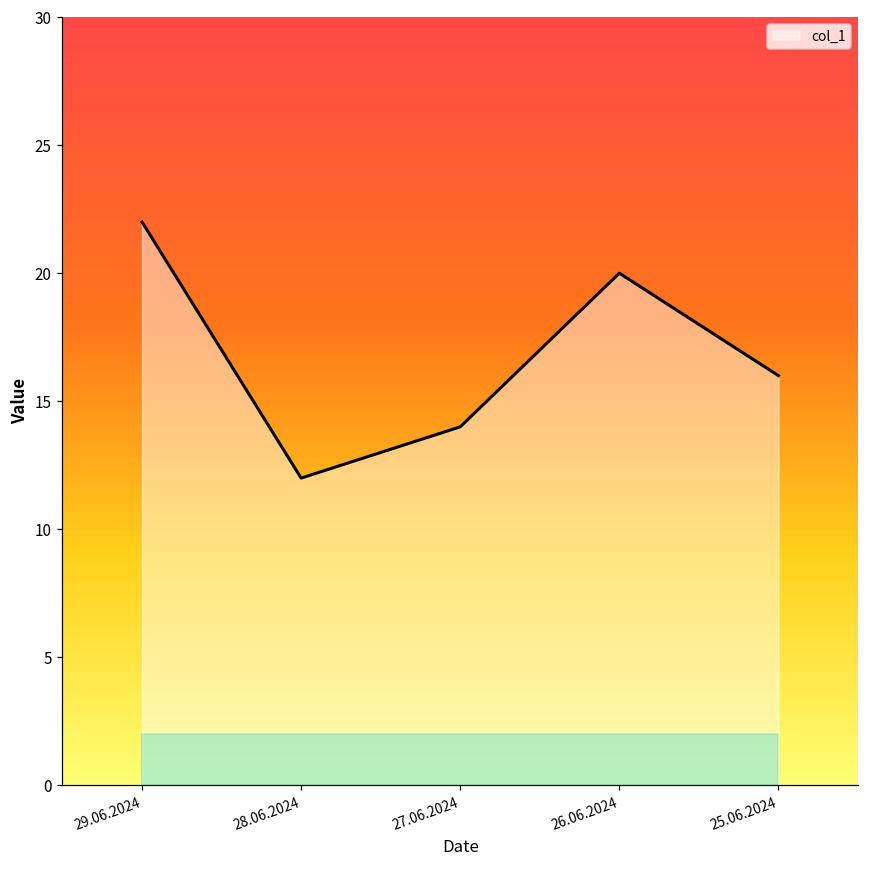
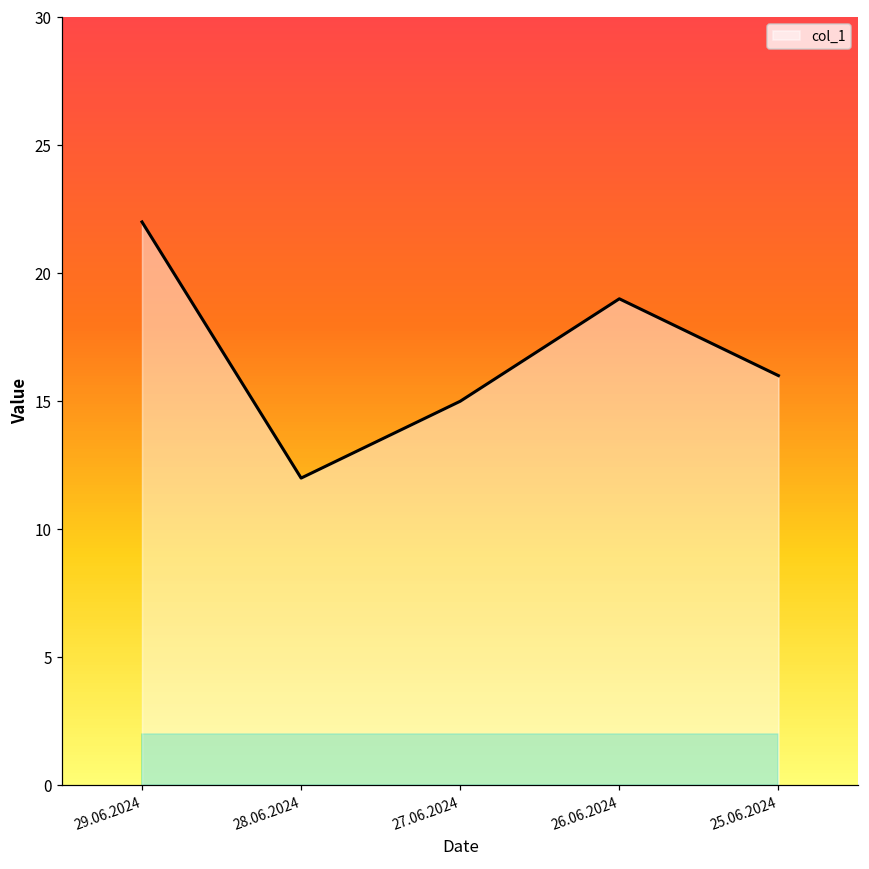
  {
    "col_1": {
      "29.06.2024": 22,
      "28.06.2024": 12,
-     "27.06.2024": 14,
-     "26.06.2024": 20,
+     "27.06.2024": 15,
+     "26.06.2024": 19,
      "25.06.2024": 16
    }
  }
